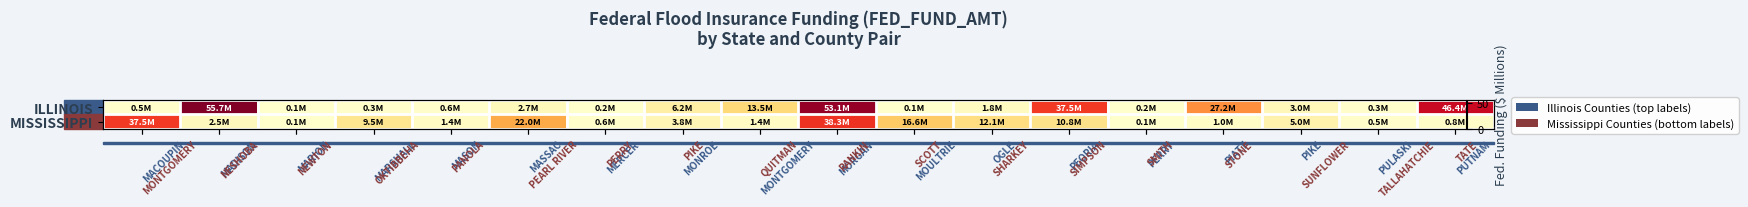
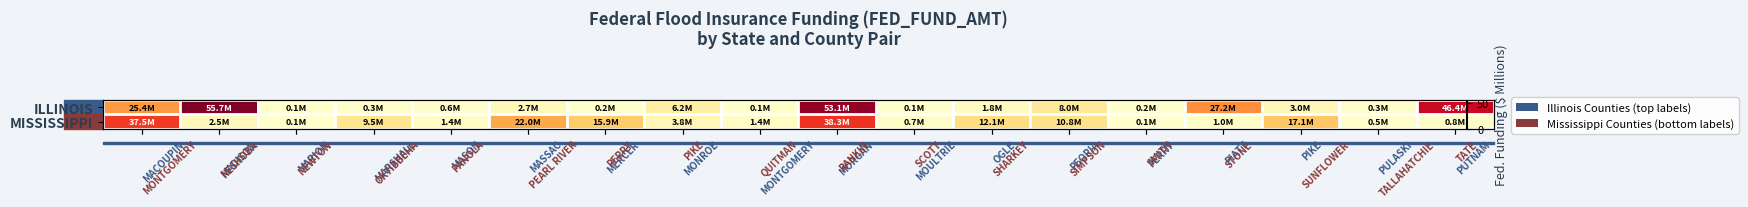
  {
    "ILLINOIS": {
-     "MACOUPIN": "0.5M",
+     "MACOUPIN": "25.4M",
      "MADISON": "55.7M",
      "MARION": "0.1M",
      "MARSHALL": "0.3M",
      "MASON": "0.6M",
      "MASSAC": "2.7M",
      "MERCER": "0.2M",
      "MONROE": "6.2M",
-     "MONTGOMERY": "13.5M",
+     "MONTGOMERY": "0.1M",
      "MORGAN": "53.1M",
      "MOULTRIE": "0.1M",
      "OGLE": "1.8M",
-     "PEORIA": "37.5M",
+     "PEORIA": "8.0M",
      "PERRY": "0.2M",
      "PIATT": "27.2M",
      "PIKE": "3.0M",
      "PULASKI": "0.3M",
      "PUTNAM": "46.4M"
    },
    "MISSISSIPPI": {
      "MACOUPIN": "37.5M",
      "MADISON": "2.5M",
      "MARION": "0.1M",
      "MARSHALL": "9.5M",
      "MASON": "1.4M",
      "MASSAC": "22.0M",
-     "MERCER": "0.6M",
+     "MERCER": "15.9M",
      "MONROE": "3.8M",
      "MONTGOMERY": "1.4M",
      "MORGAN": "38.3M",
-     "MOULTRIE": "16.6M",
+     "MOULTRIE": "0.7M",
      "OGLE": "12.1M",
      "PEORIA": "10.8M",
      "PERRY": "0.1M",
      "PIATT": "1.0M",
-     "PIKE": "5.0M",
+     "PIKE": "17.1M",
      "PULASKI": "0.5M",
      "PUTNAM": "0.8M"
    }
  }
